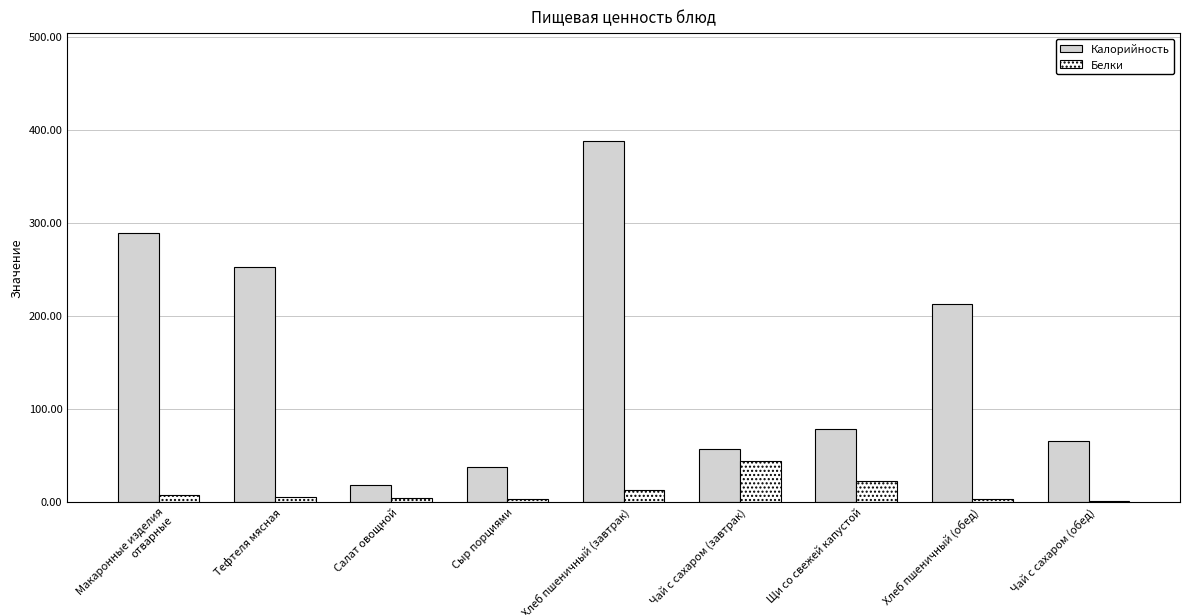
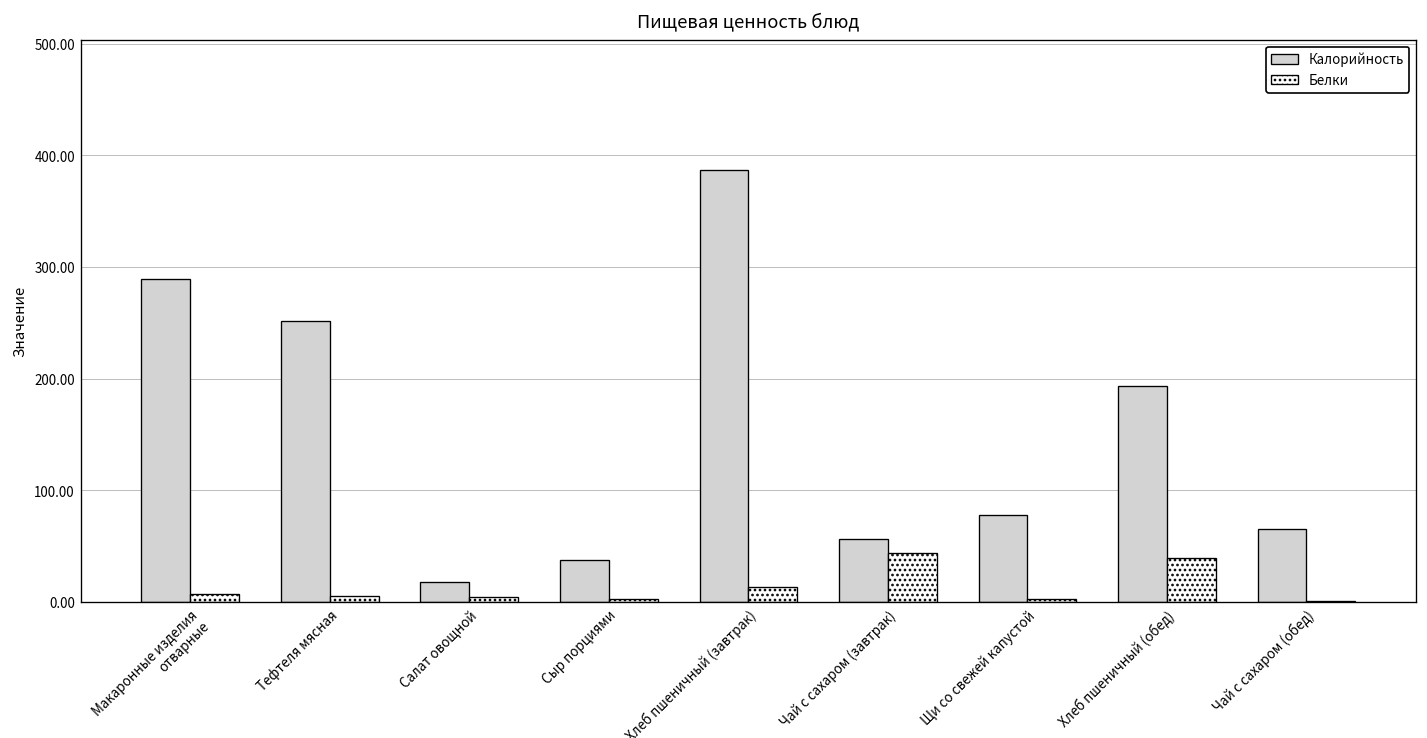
  {
    "Калорийность": {
      "Макаронные изделия отварные": 290,
      "Тефтеля мясная": 250,
      "Салат овощной": 20,
      "Сыр порциями": 40,
      "Хлеб пшеничный (завтрак)": 390,
      "Чай с сахаром (завтрак)": 60,
      "Щи со свежей капустой": 80,
-     "Хлеб пшеничный (обед)": 210,
+     "Хлеб пшеничный (обед)": 190,
      "Чай с сахаром (обед)": 70
    },
    "Белки": {
      "Макаронные изделия отварные": 10,
      "Тефтеля мясная": 10,
      "Салат овощной": 0,
      "Хлеб пшеничный (завтрак)": 10,
      "Чай с сахаром (завтрак)": 40,
-     "Щи со свежей капустой": 20,
-     "Хлеб пшеничный (обед)": 0
+     "Щи со свежей капустой": 0,
+     "Хлеб пшеничный (обед)": 40
    }
  }
